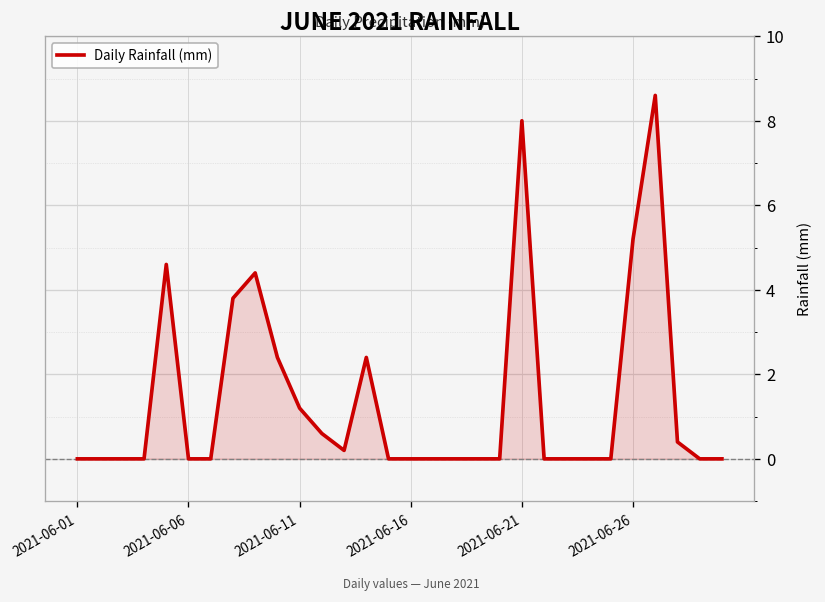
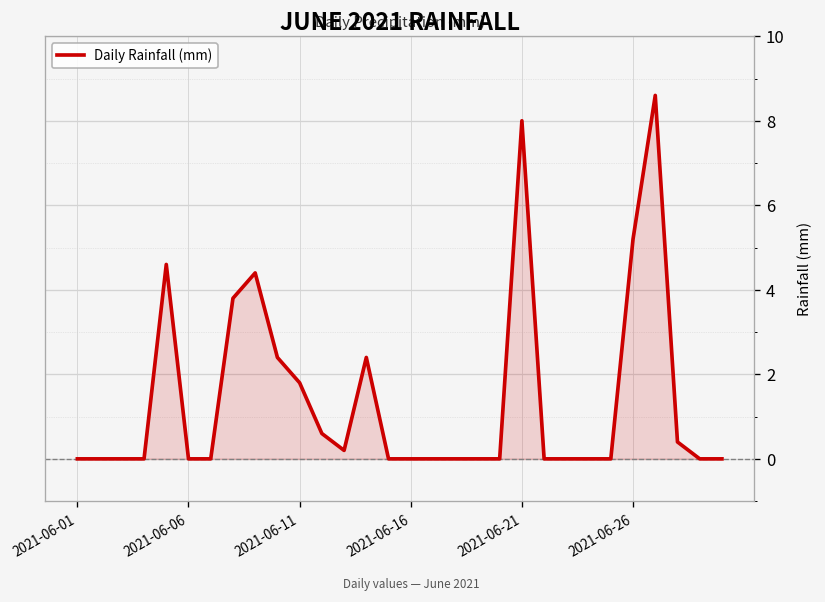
  {
    "2021-06-01": 0.0,
    "2021-06-06": 0.0,
-   "2021-06-11": 1.2,
+   "2021-06-11": 1.8,
    "2021-06-16": 0.0,
    "2021-06-21": 8.0,
    "2021-06-26": 5.2
  }
